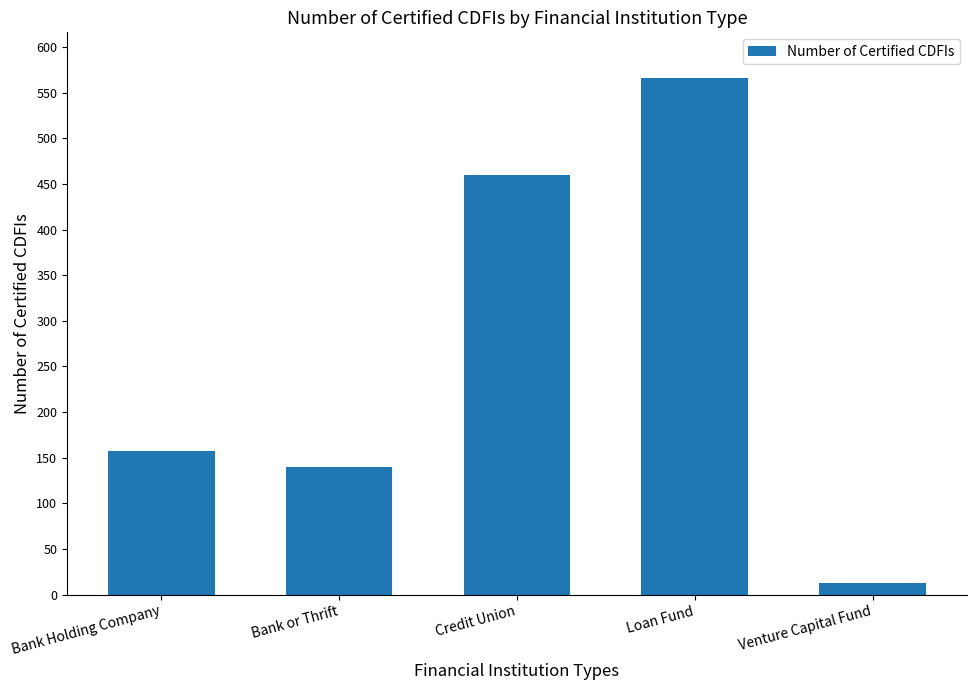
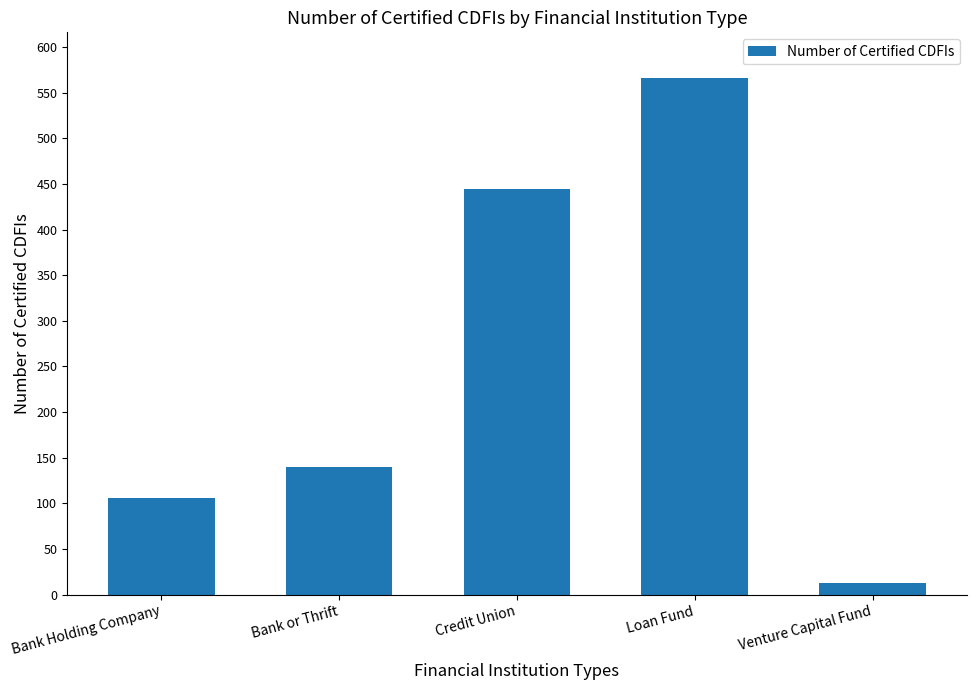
  {
-   "Bank Holding Company": 160,
+   "Bank Holding Company": 110,
    "Bank or Thrift": 140,
-   "Credit Union": 460,
+   "Credit Union": 440,
    "Loan Fund": 570,
    "Venture Capital Fund": 10
  }
